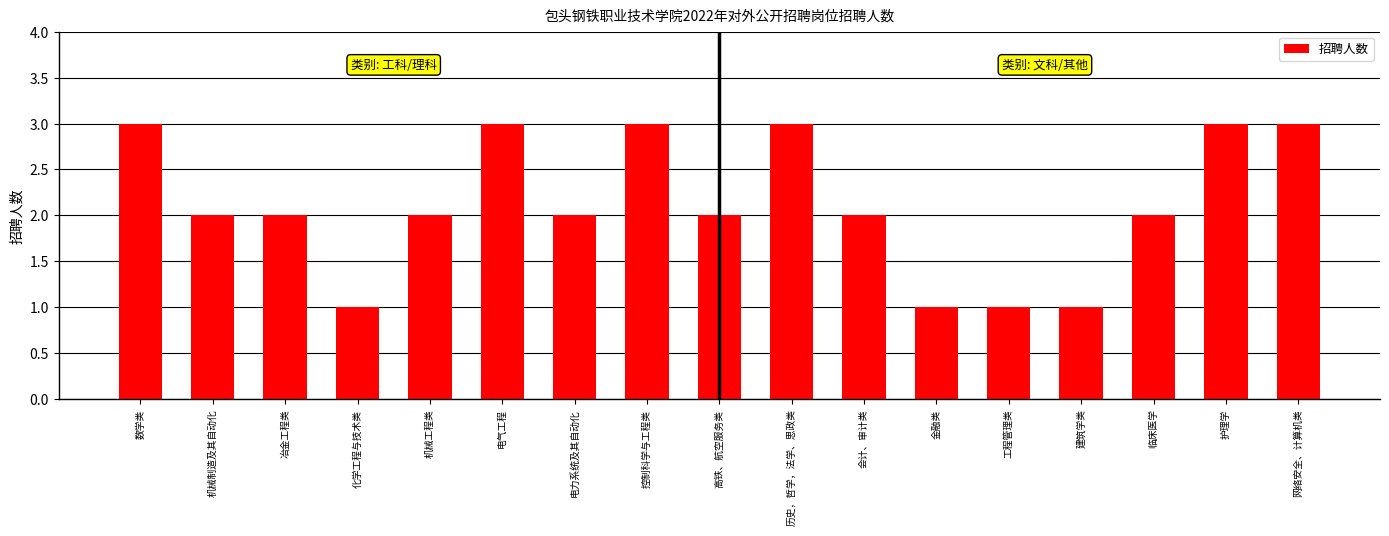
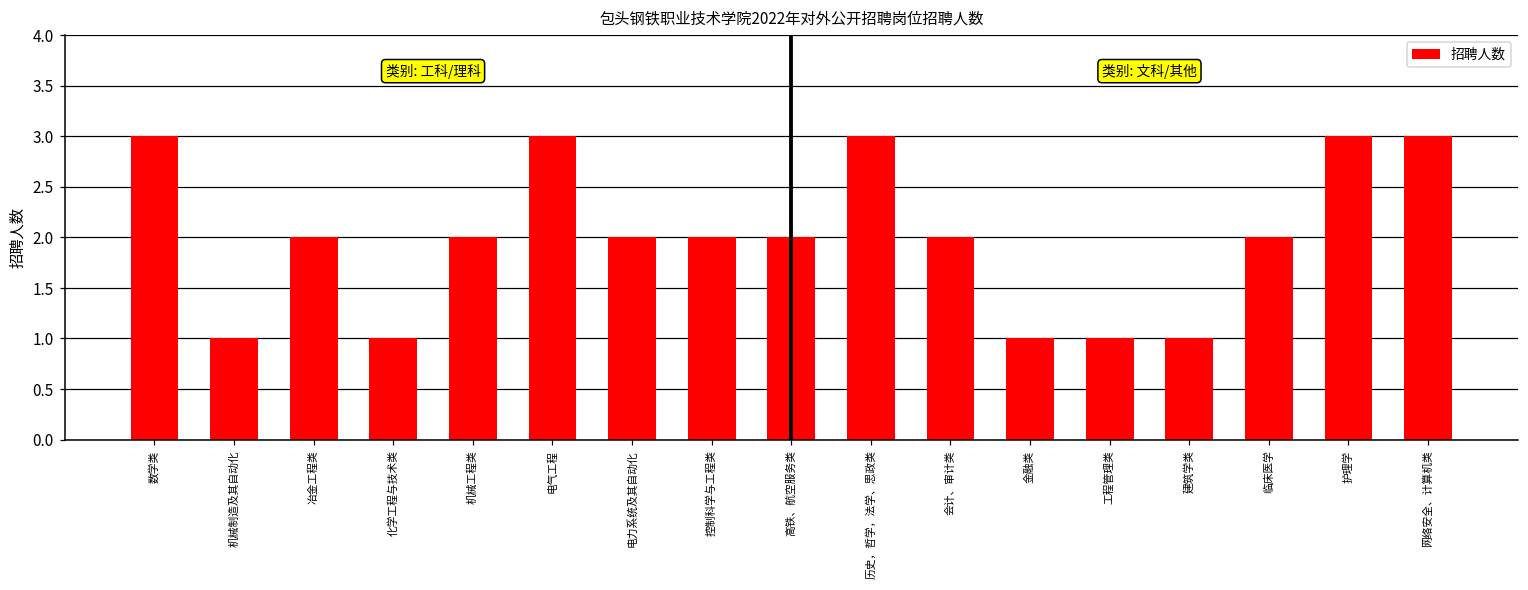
  {
    "数学类": 3,
-   "机械制造及其自动化": 2,
+   "机械制造及其自动化": 1,
    "冶金工程类": 2,
    "化学工程与技术类": 1,
    "机械工程类": 2,
    "电气工程": 3,
    "电力系统及其自动化": 2,
-   "控制科学与工程类": 3,
+   "控制科学与工程类": 2,
    "高铁、航空服务类": 2,
    "历史，哲学，法学、思政类": 3,
    "会计、审计类": 2,
    "金融类": 1,
    "工程管理类": 1,
    "建筑学类": 1,
    "临床医学": 2,
    "护理学": 3,
    "网络安全、计算机类": 3
  }
